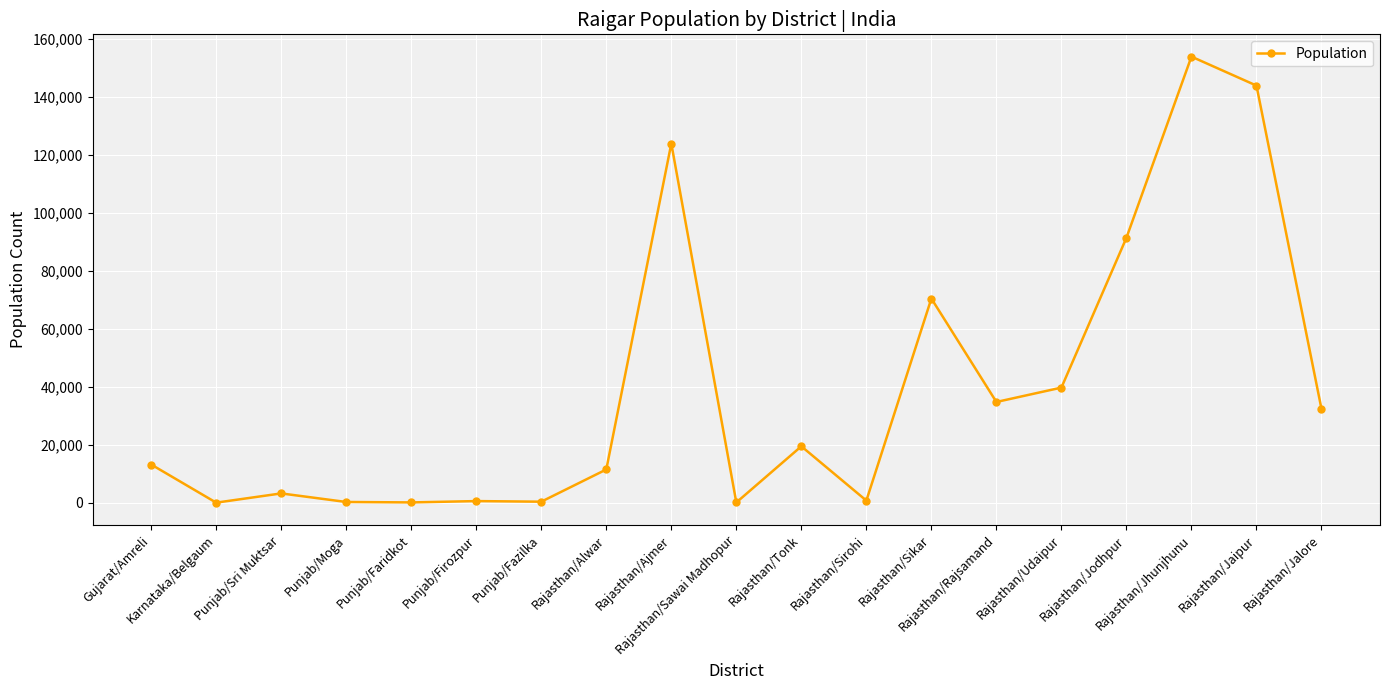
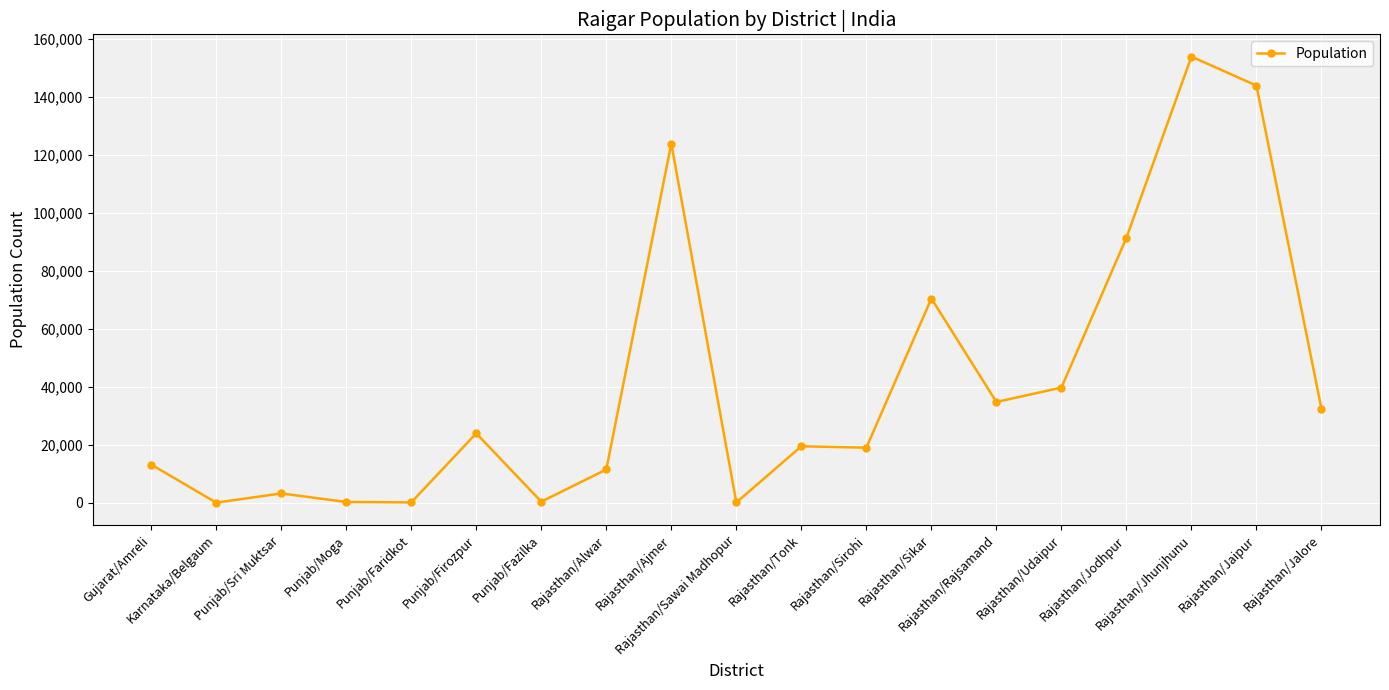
  {
    "Gujarat/Amreli": "13,000",
    "Karnataka/Belgaum": "0",
    "Punjab/Sri Muktsar": "3,000",
    "Punjab/Moga": "0",
    "Punjab/Faridkot": "0",
-   "Punjab/Firozpur": "1,000",
+   "Punjab/Firozpur": "24,000",
    "Punjab/Fazilka": "0",
    "Rajasthan/Alwar": "12,000",
    "Rajasthan/Ajmer": "124,000",
    "Rajasthan/Sawai Madhopur": "0",
    "Rajasthan/Tonk": "20,000",
-   "Rajasthan/Sirohi": "1,000",
+   "Rajasthan/Sirohi": "19,000",
    "Rajasthan/Sikar": "71,000",
    "Rajasthan/Rajsamand": "35,000",
    "Rajasthan/Udaipur": "40,000",
    "Rajasthan/Jodhpur": "91,000",
    "Rajasthan/Jhunjhunu": "154,000",
    "Rajasthan/Jaipur": "144,000",
    "Rajasthan/Jalore": "32,000"
  }
